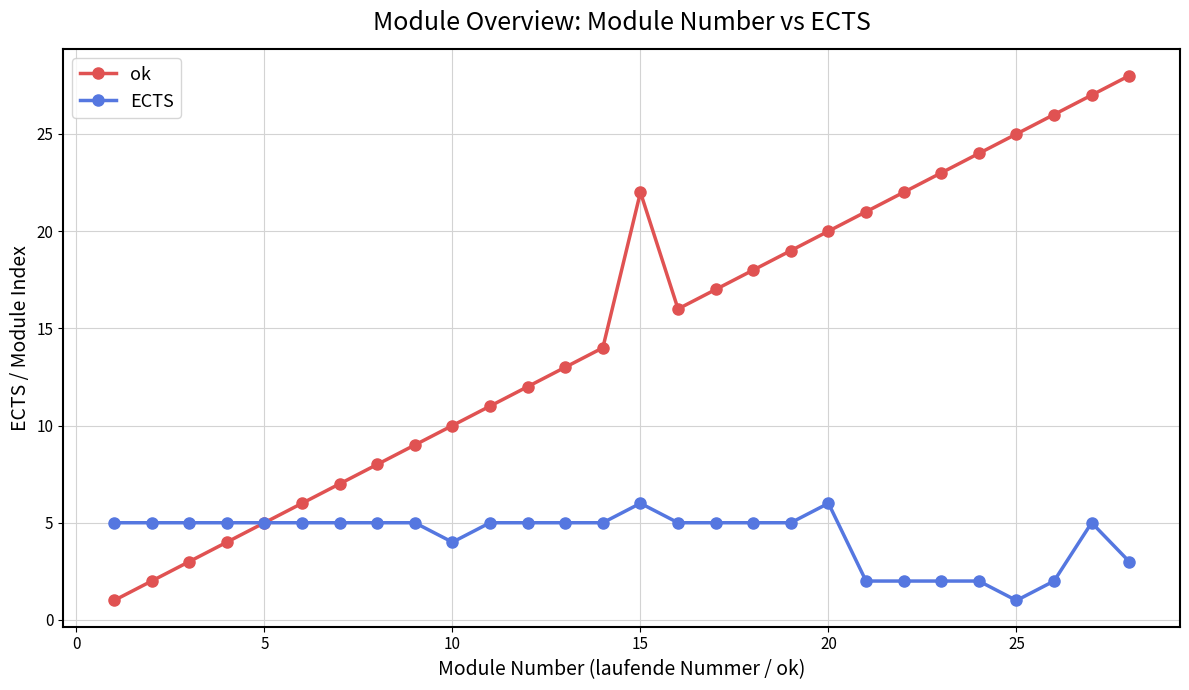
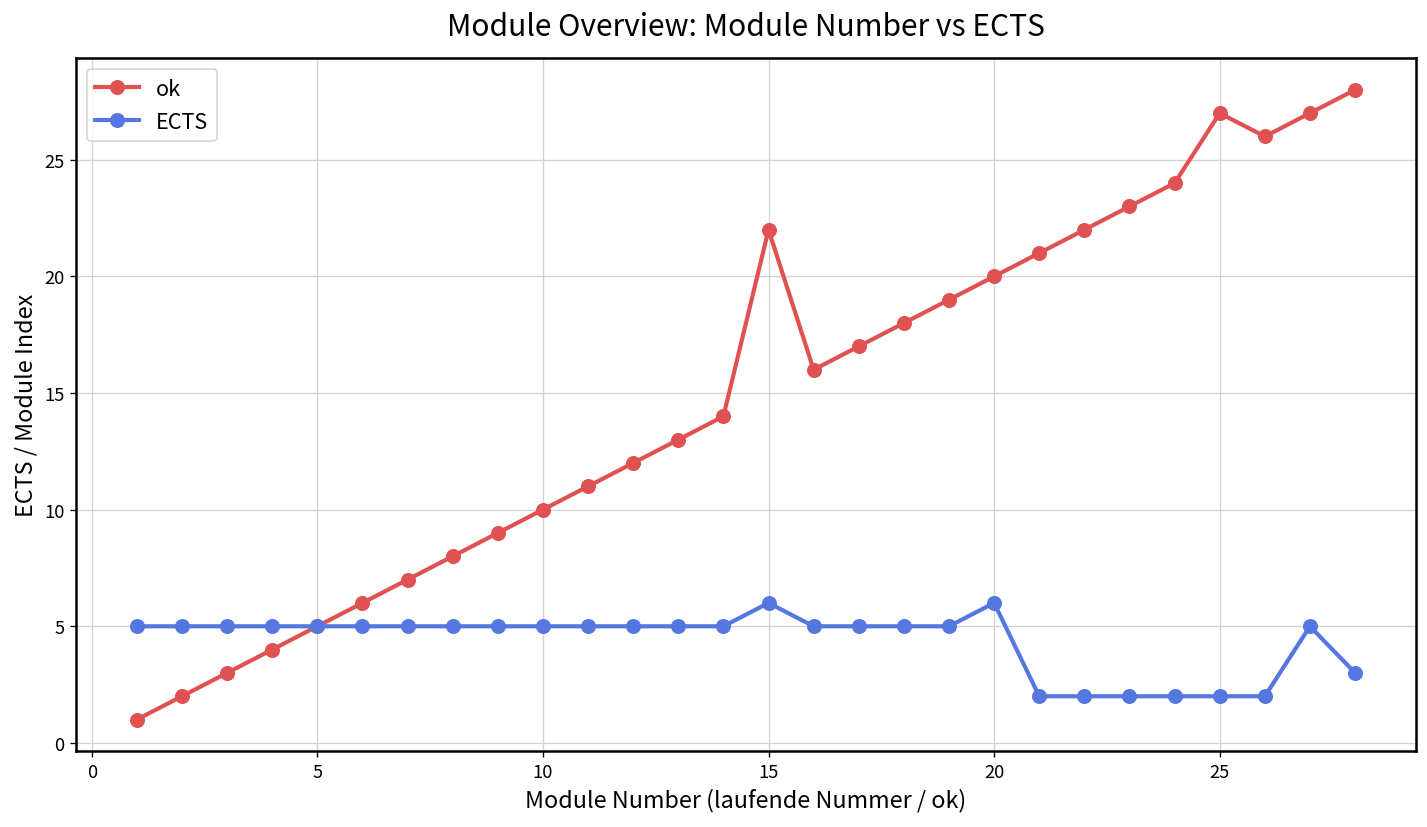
  {
    "ok": {
      "10": 10,
      "15": 22,
      "20": 20,
-     "25": 25
+     "25": 27
    },
    "ECTS": {
-     "10": 4,
+     "10": 5,
      "15": 6,
      "20": 6,
-     "25": 1
+     "25": 2
    }
  }
